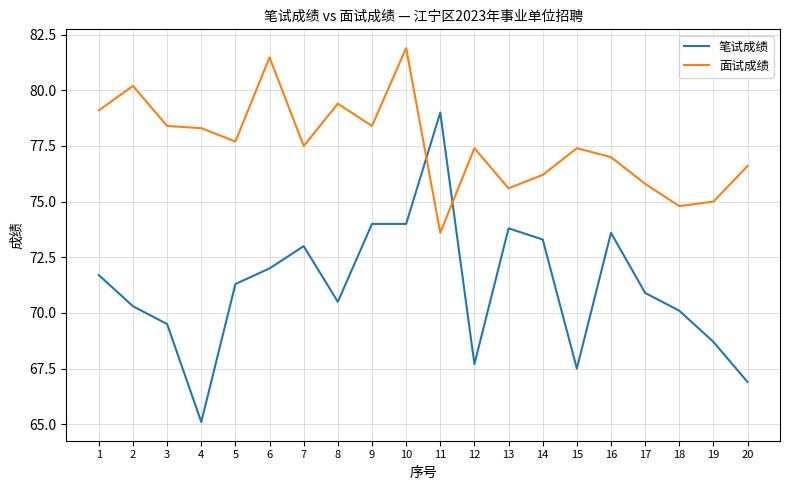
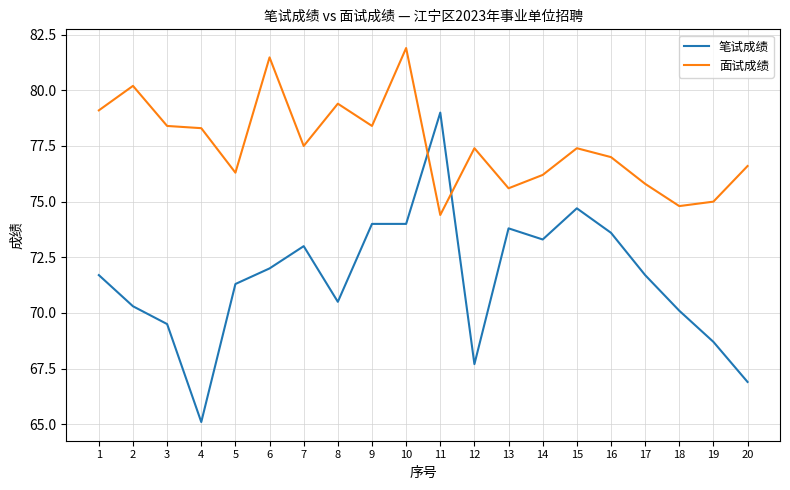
  {
    "笔试成绩": {
      "1": 71.7,
      "2": 70.3,
      "3": 69.5,
      "4": 65.1,
      "5": 71.3,
      "6": 72.0,
      "7": 73.0,
      "8": 70.5,
      "9": 74.0,
      "10": 74.0,
      "11": 79.0,
      "12": 67.7,
      "13": 73.8,
      "14": 73.3,
-     "15": 67.5,
+     "15": 74.7,
      "16": 73.6,
-     "17": 70.9,
+     "17": 71.7,
      "18": 70.1,
      "19": 68.7,
      "20": 66.9
    },
    "面试成绩": {
      "1": 79.1,
      "2": 80.2,
      "3": 78.4,
      "4": 78.3,
-     "5": 77.7,
+     "5": 76.3,
      "6": 81.5,
      "7": 77.5,
      "8": 79.4,
      "9": 78.4,
      "10": 81.9,
-     "11": 73.6,
+     "11": 74.4,
      "12": 77.4,
      "13": 75.6,
      "14": 76.2,
      "15": 77.4,
      "16": 77.0,
      "17": 75.8,
      "18": 74.8,
      "19": 75.0,
      "20": 76.6
    }
  }
